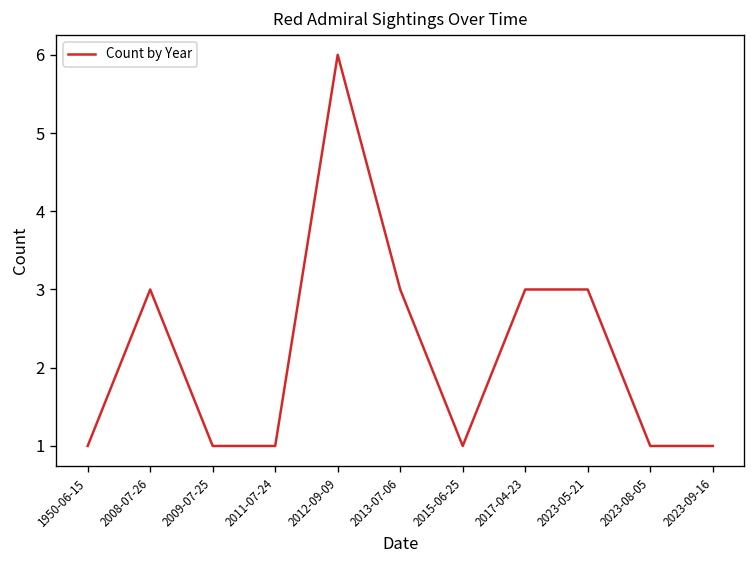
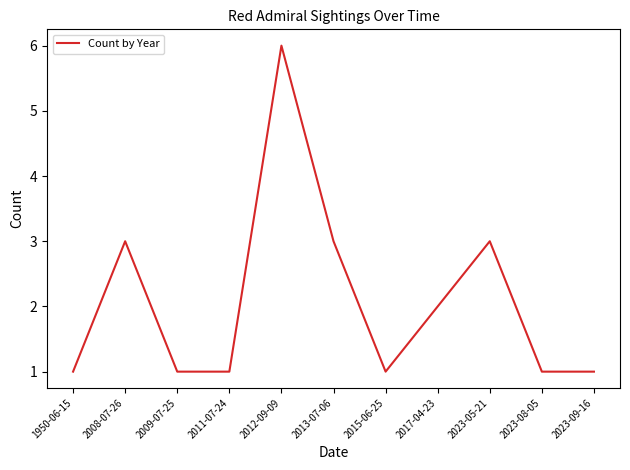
  {
    "1950-06-15": 1,
    "2008-07-26": 3,
    "2009-07-25": 1,
    "2011-07-24": 1,
    "2012-09-09": 6,
    "2013-07-06": 3,
    "2015-06-25": 1,
-   "2017-04-23": 3,
+   "2017-04-23": 2,
    "2023-05-21": 3,
    "2023-08-05": 1,
    "2023-09-16": 1
  }
